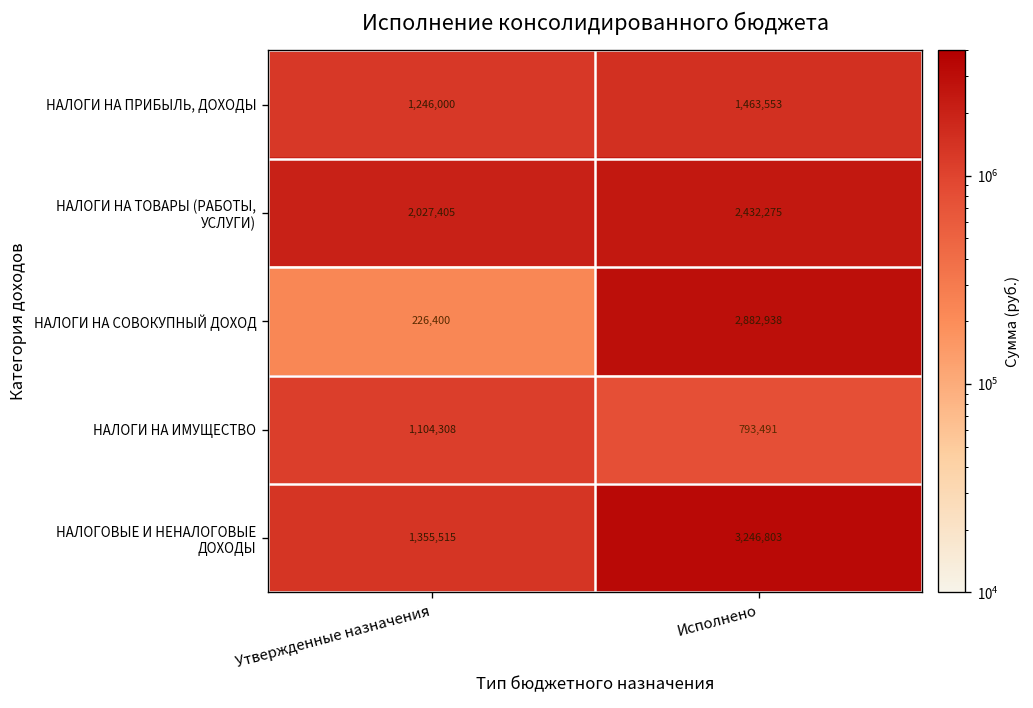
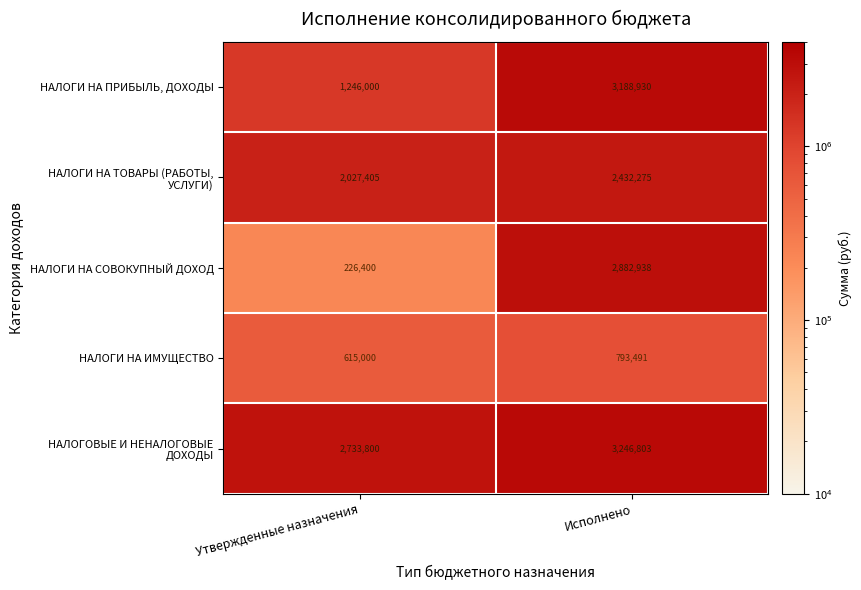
  {
    "НАЛОГИ НА ПРИБЫЛЬ, ДОХОДЫ": {
      "Утвержденные назначения": "1,246,000",
-     "Исполнено": "1,463,553"
+     "Исполнено": "3,188,930"
    },
    "НАЛОГИ НА ТОВАРЫ (РАБОТЫ, УСЛУГИ)": {
      "Утвержденные назначения": "2,027,405",
      "Исполнено": "2,432,275"
    },
    "НАЛОГИ НА СОВОКУПНЫЙ ДОХОД": {
      "Утвержденные назначения": "226,400",
      "Исполнено": "2,882,938"
    },
    "НАЛОГИ НА ИМУЩЕСТВО": {
-     "Утвержденные назначения": "1,104,308",
+     "Утвержденные назначения": "615,000",
      "Исполнено": "793,491"
    },
    "НАЛОГОВЫЕ И НЕНАЛОГОВЫЕ ДОХОДЫ": {
-     "Утвержденные назначения": "1,355,515",
+     "Утвержденные назначения": "2,733,800",
      "Исполнено": "3,246,803"
    }
  }
